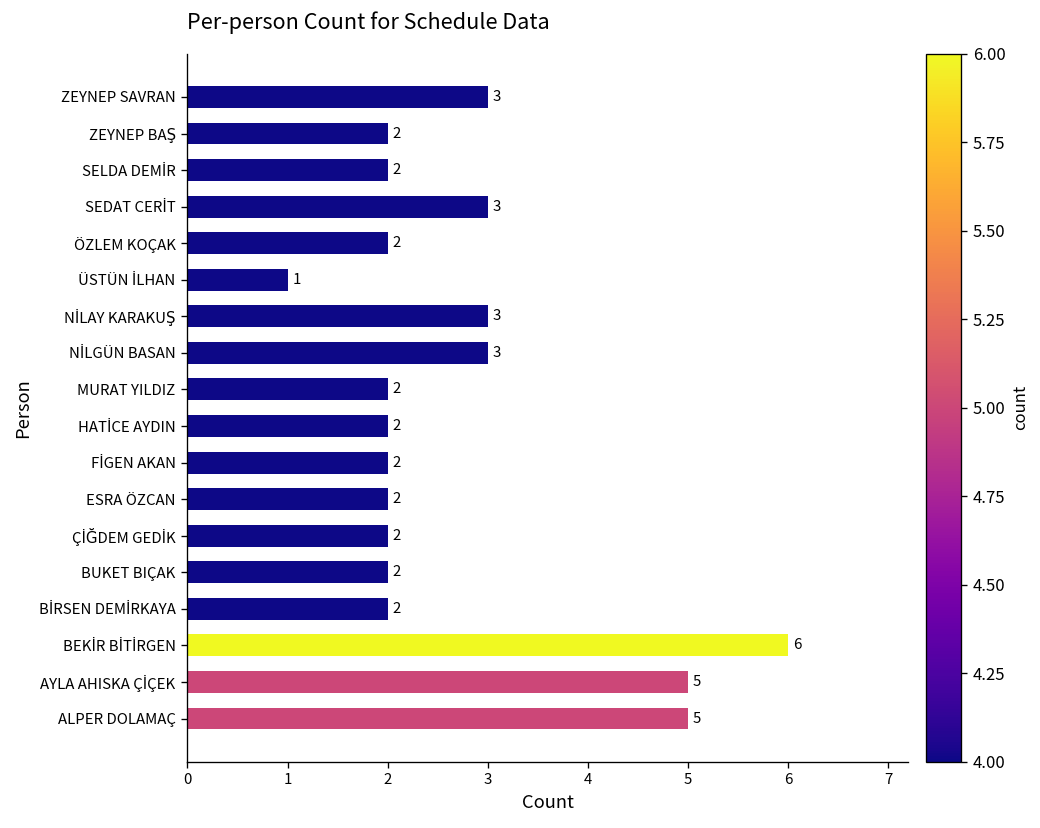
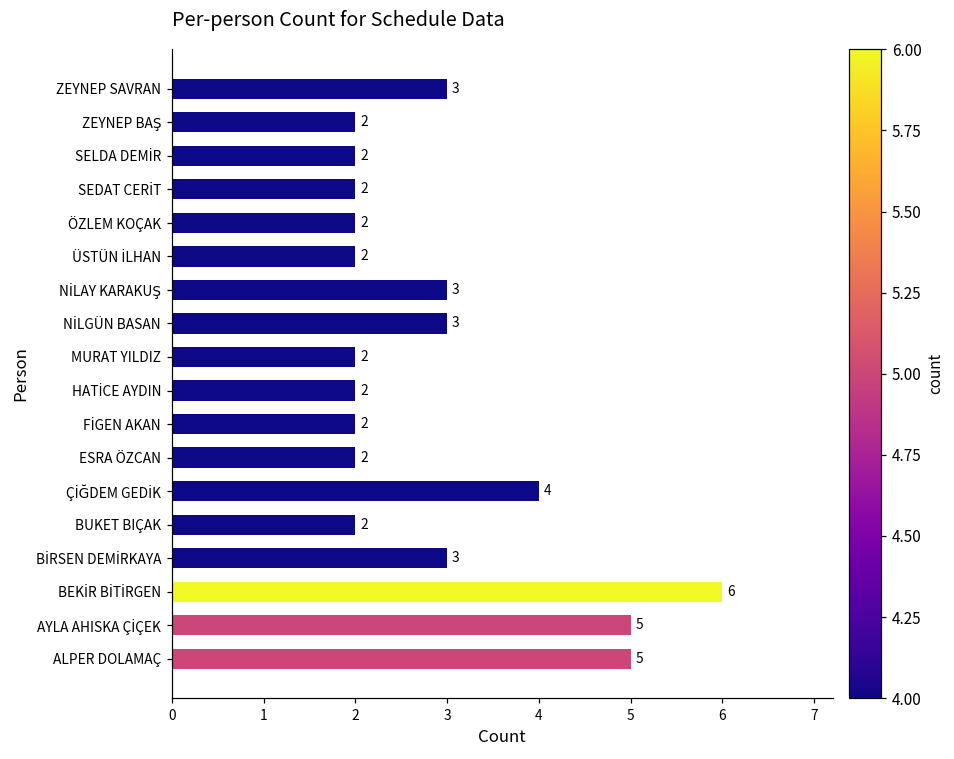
  {
    "ZEYNEP SAVRAN": 3,
    "ZEYNEP BAŞ": 2,
    "SELDA DEMİR": 2,
-   "SEDAT CERİT": 3,
+   "SEDAT CERİT": 2,
    "ÖZLEM KOÇAK": 2,
-   "ÜSTÜN İLHAN": 1,
+   "ÜSTÜN İLHAN": 2,
    "NİLAY KARAKUŞ": 3,
    "NİLGÜN BASAN": 3,
    "MURAT YILDIZ": 2,
    "HATİCE AYDIN": 2,
    "FİGEN AKAN": 2,
    "ESRA ÖZCAN": 2,
-   "ÇİĞDEM GEDİK": 2,
+   "ÇİĞDEM GEDİK": 4,
    "BUKET BIÇAK": 2,
-   "BİRSEN DEMİRKAYA": 2,
+   "BİRSEN DEMİRKAYA": 3,
    "BEKİR BİTİRGEN": 6,
    "AYLA AHISKA ÇİÇEK": 5,
    "ALPER DOLAMAÇ": 5
  }
